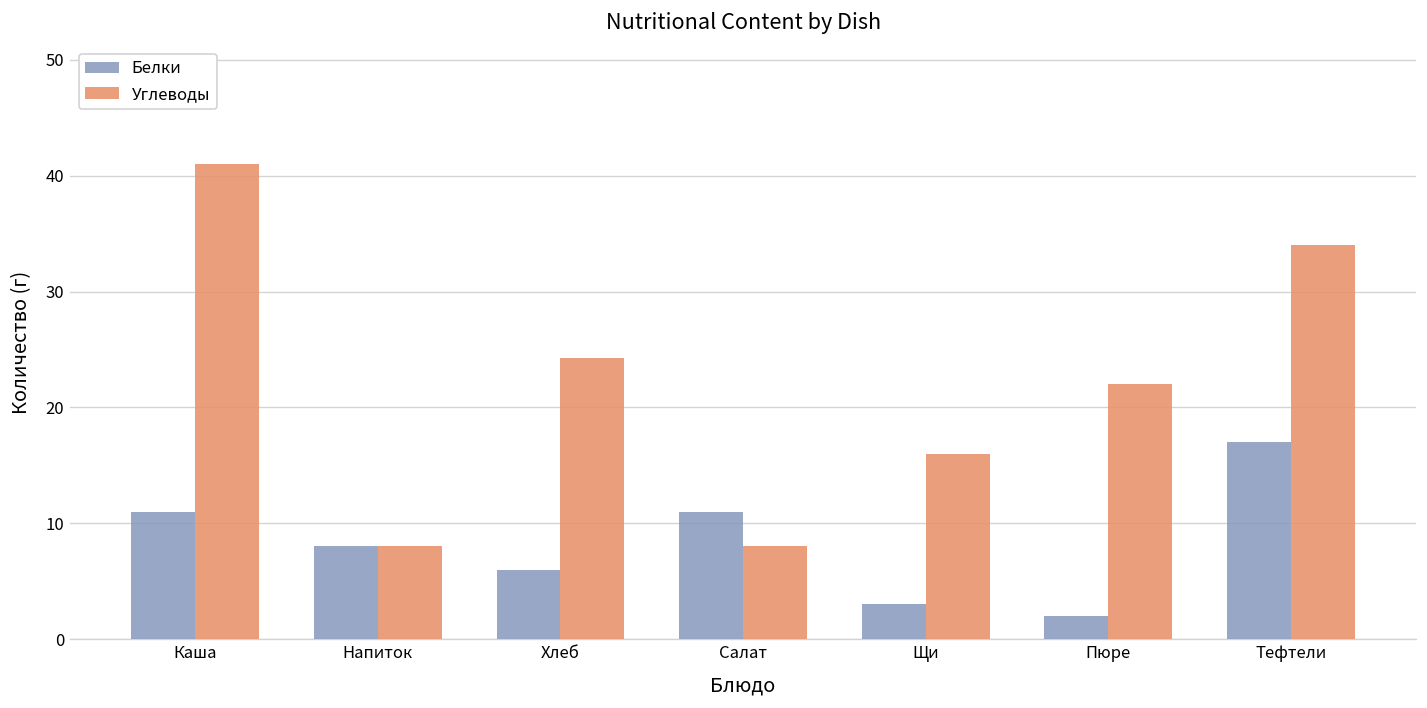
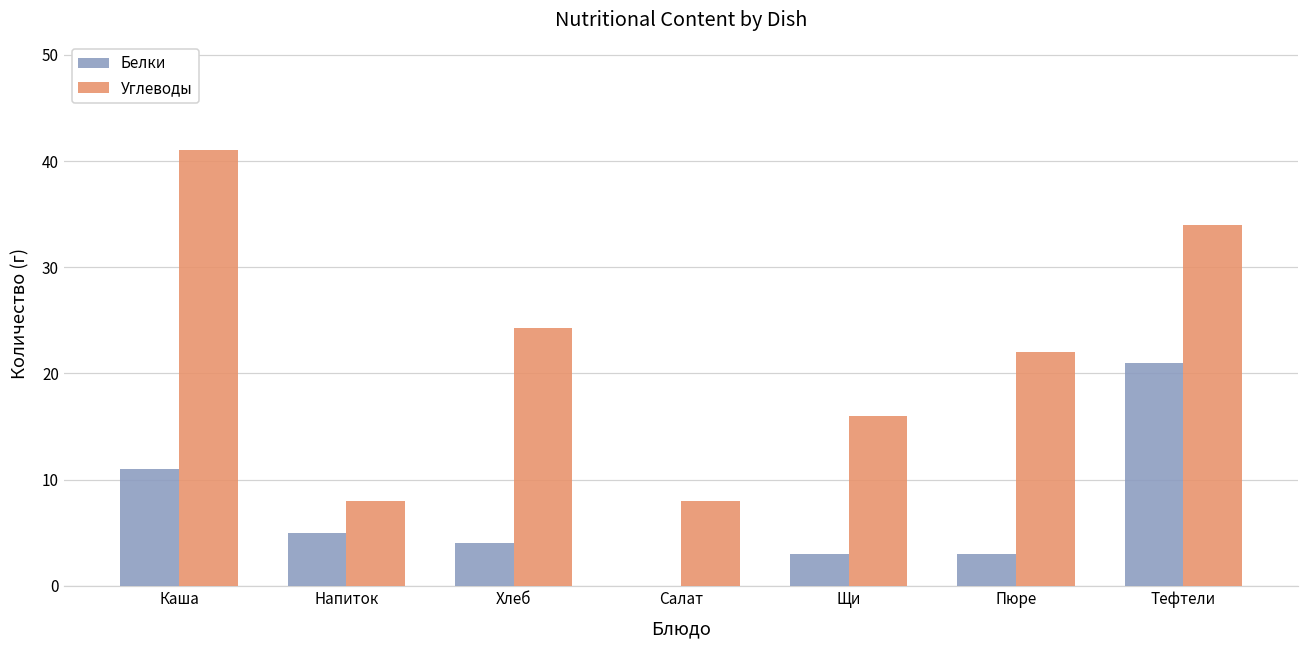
  {
    "Белки": {
      "Каша": 11,
-     "Напиток": 8,
-     "Хлеб": 6,
-     "Салат": 11,
+     "Напиток": 5,
+     "Хлеб": 4,
+     "Салат": 0,
      "Щи": 3,
-     "Пюре": 2,
-     "Тефтели": 17
+     "Пюре": 3,
+     "Тефтели": 21
    },
    "Углеводы": {
      "Каша": 41,
      "Напиток": 8,
      "Хлеб": 24,
      "Салат": 8,
      "Щи": 16,
      "Пюре": 22,
      "Тефтели": 34
    }
  }
